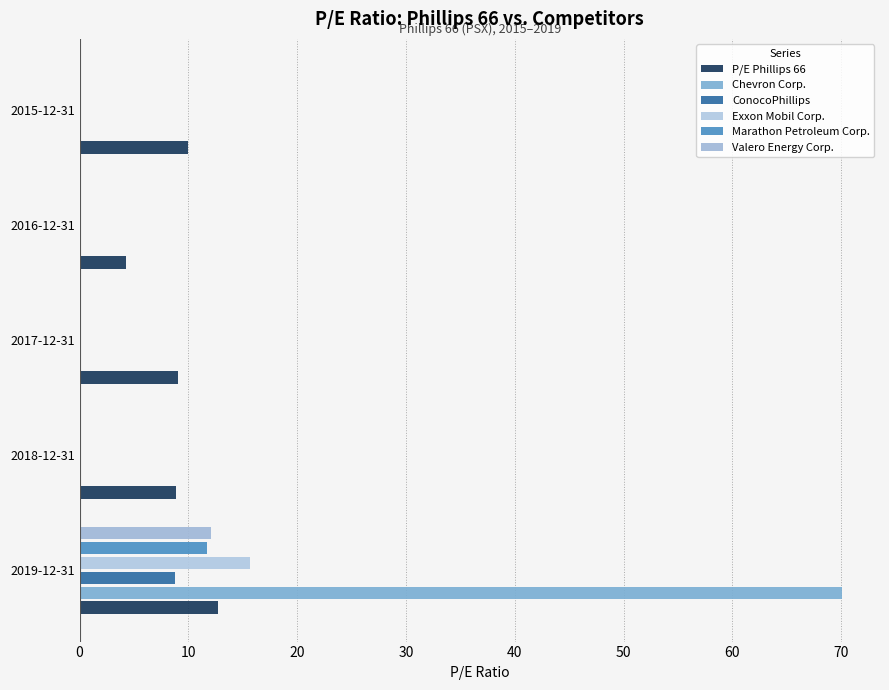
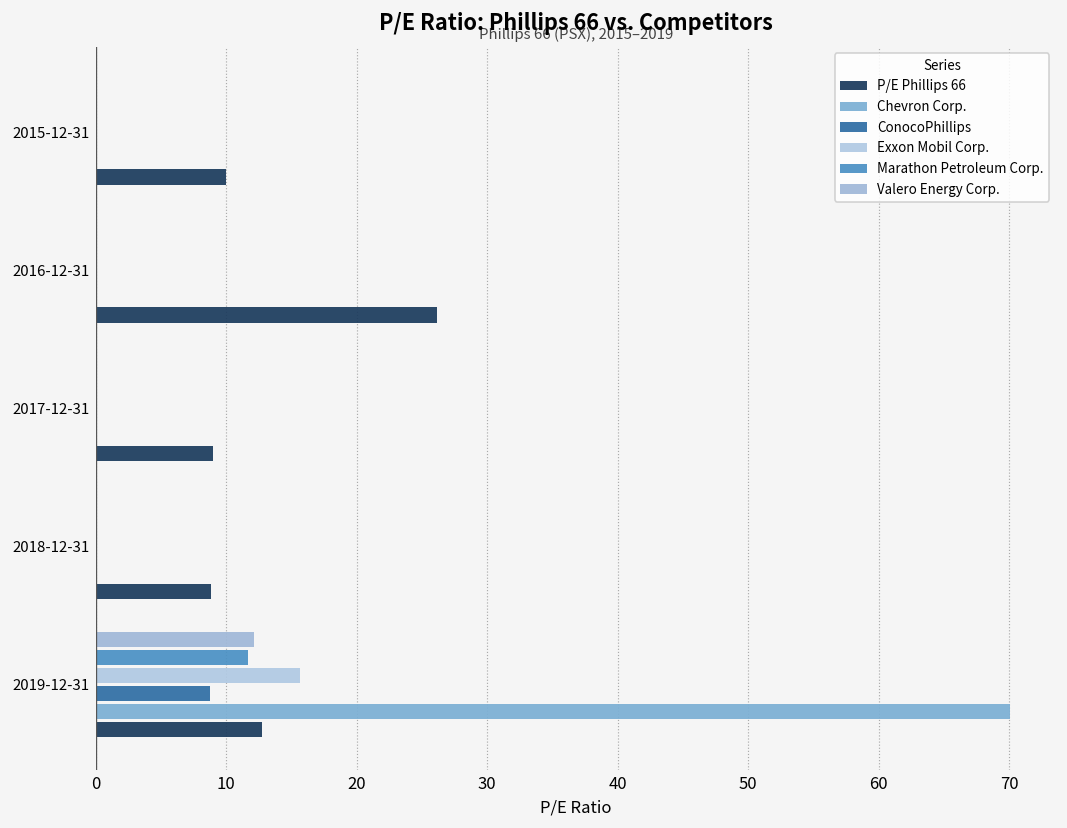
  {
    "P/E Phillips 66": {
      "2015-12-31": 10.0,
-     "2016-12-31": 4.3,
+     "2016-12-31": 26.2,
      "2017-12-31": 9.0,
      "2018-12-31": 8.8,
      "2019-12-31": 12.8
    }
  }
